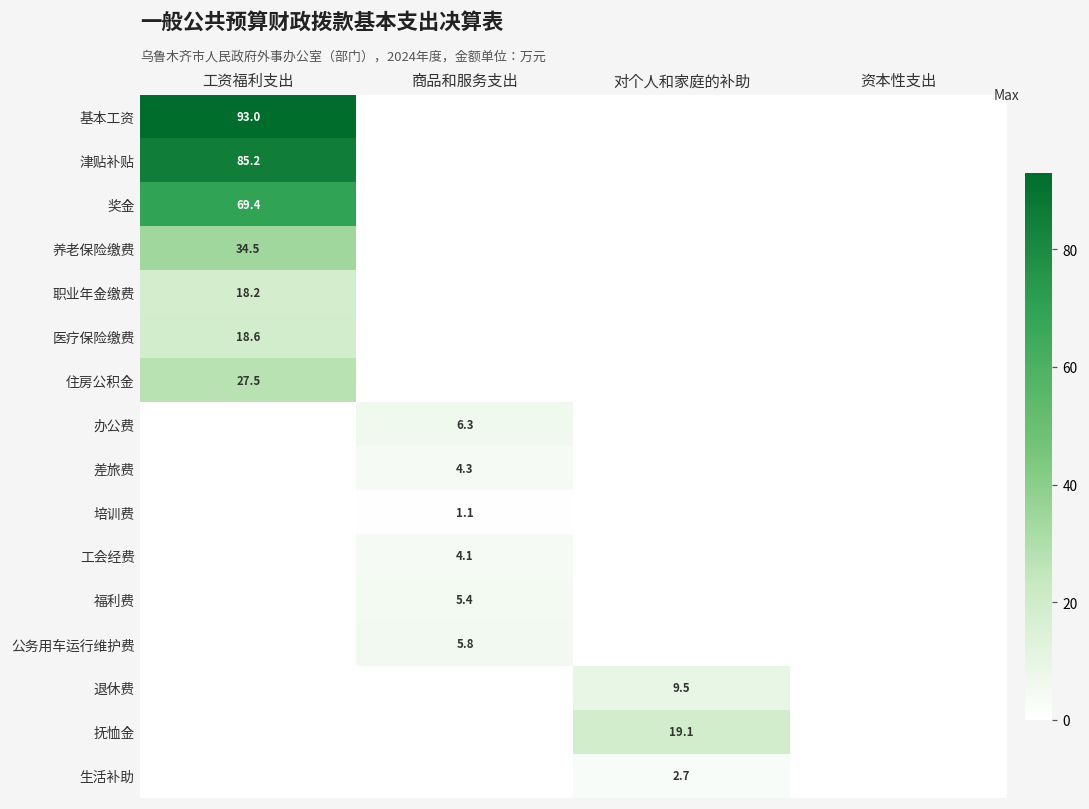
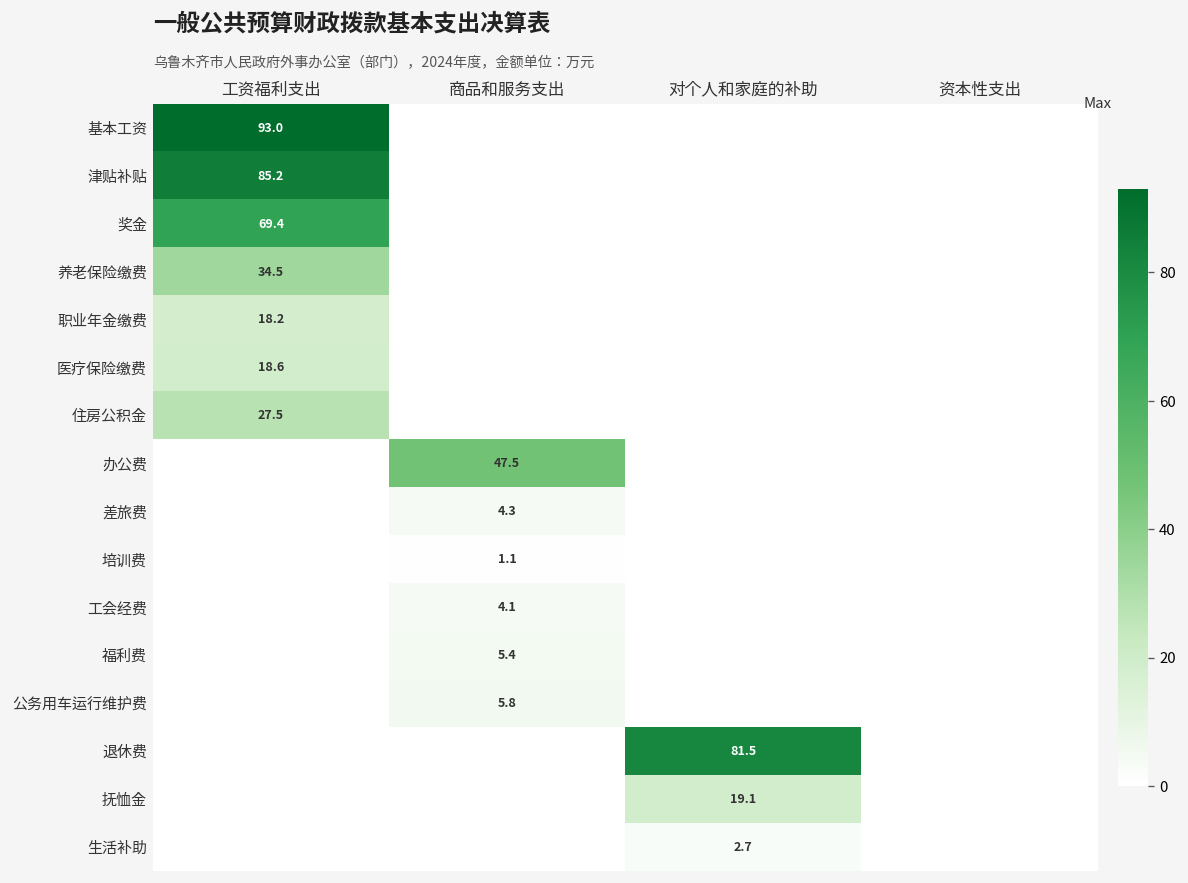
  {
    "基本工资": {
      "工资福利支出": 93.0
    },
    "津贴补贴": {
      "工资福利支出": 85.2
    },
    "奖金": {
      "工资福利支出": 69.4
    },
    "养老保险缴费": {
      "工资福利支出": 34.5
    },
    "职业年金缴费": {
      "工资福利支出": 18.2
    },
    "医疗保险缴费": {
      "工资福利支出": 18.6
    },
    "住房公积金": {
      "工资福利支出": 27.5
    },
    "办公费": {
-     "商品和服务支出": 6.3
+     "商品和服务支出": 47.5
    },
    "差旅费": {
      "商品和服务支出": 4.3
    },
    "培训费": {
      "商品和服务支出": 1.1
    },
    "工会经费": {
      "商品和服务支出": 4.1
    },
    "福利费": {
      "商品和服务支出": 5.4
    },
    "公务用车运行维护费": {
      "商品和服务支出": 5.8
    },
    "退休费": {
-     "对个人和家庭的补助": 9.5
+     "对个人和家庭的补助": 81.5
    },
    "抚恤金": {
      "对个人和家庭的补助": 19.1
    },
    "生活补助": {
      "对个人和家庭的补助": 2.7
    }
  }
